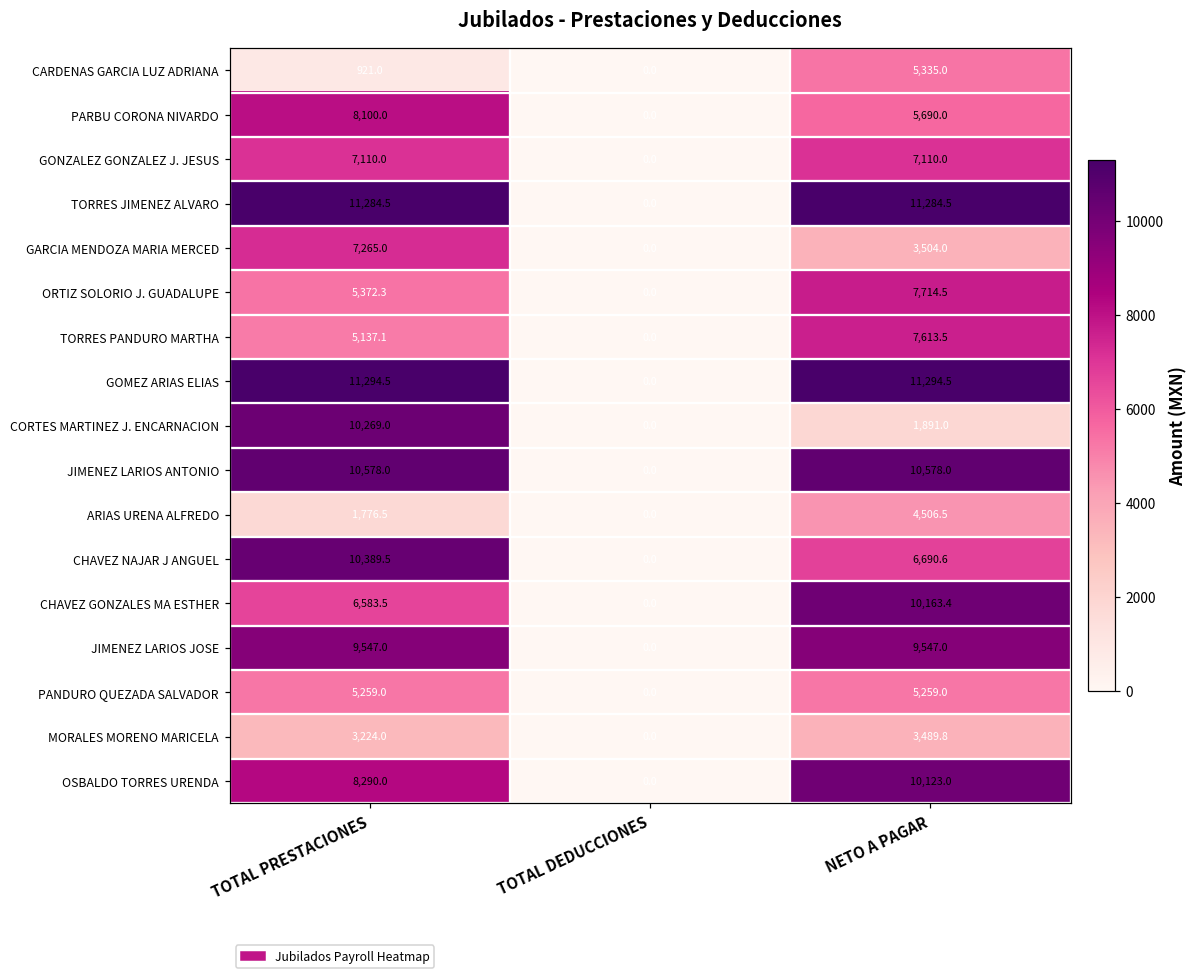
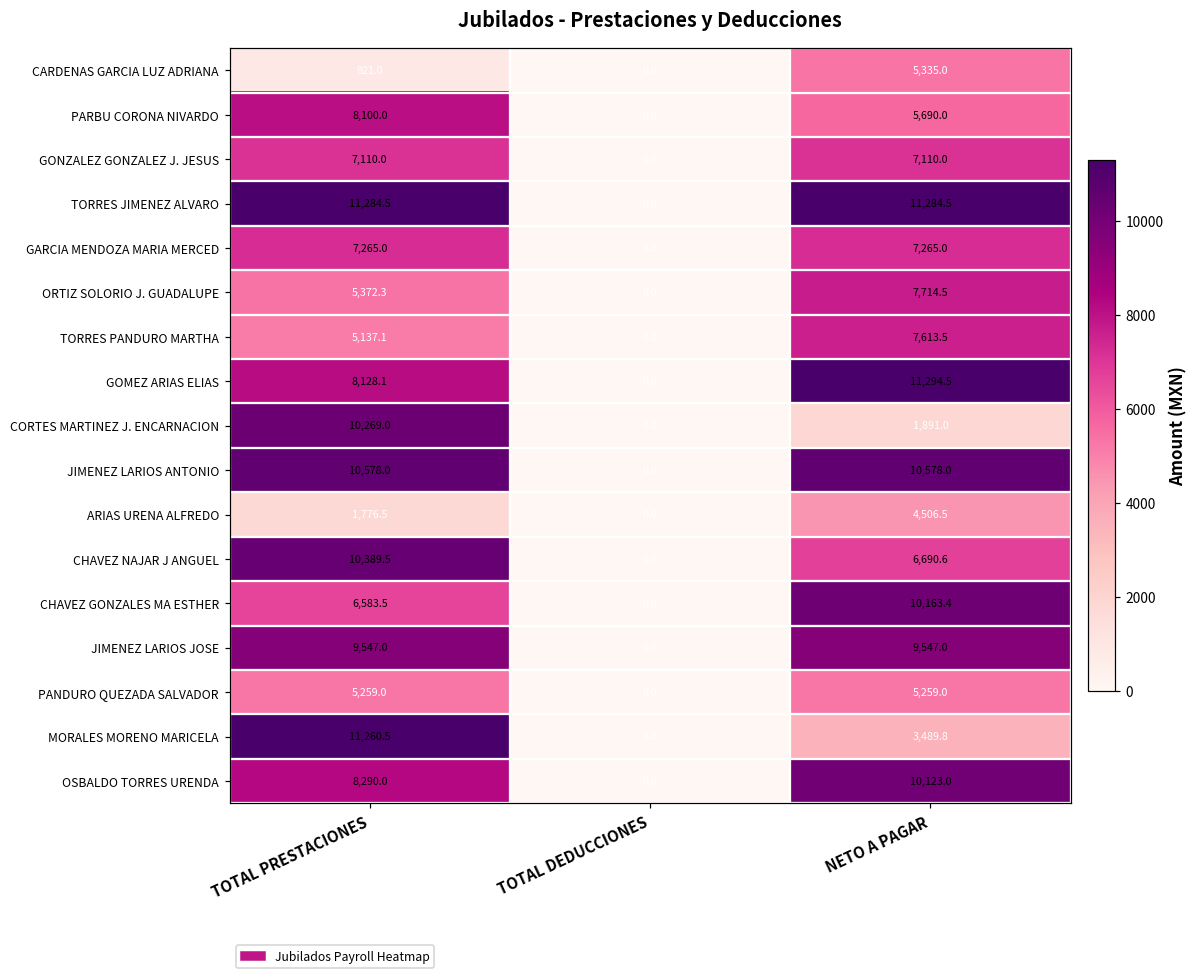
  {
    "CARDENAS GARCIA LUZ ADRIANA": {
      "NETO A PAGAR": "5,335.0"
    },
    "PARBU CORONA NIVARDO": {
      "TOTAL PRESTACIONES": "8,100.0",
      "NETO A PAGAR": "5,690.0"
    },
    "GONZALEZ GONZALEZ J. JESUS": {
      "TOTAL PRESTACIONES": "7,110.0",
      "NETO A PAGAR": "7,110.0"
    },
    "TORRES JIMENEZ ALVARO": {
      "TOTAL PRESTACIONES": "11,284.5",
      "NETO A PAGAR": "11,284.5"
    },
    "GARCIA MENDOZA MARIA MERCED": {
      "TOTAL PRESTACIONES": "7,265.0",
-     "NETO A PAGAR": "3,504.0"
+     "NETO A PAGAR": "7,265.0"
    },
    "ORTIZ SOLORIO J. GUADALUPE": {
      "TOTAL PRESTACIONES": "5,372.3",
      "NETO A PAGAR": "7,714.5"
    },
    "TORRES PANDURO MARTHA": {
      "TOTAL PRESTACIONES": "5,137.1",
      "NETO A PAGAR": "7,613.5"
    },
    "GOMEZ ARIAS ELIAS": {
-     "TOTAL PRESTACIONES": "11,294.5",
+     "TOTAL PRESTACIONES": "8,128.1",
      "NETO A PAGAR": "11,294.5"
    },
    "CORTES MARTINEZ J. ENCARNACION": {
      "TOTAL PRESTACIONES": "10,269.0"
    },
    "JIMENEZ LARIOS ANTONIO": {
      "TOTAL PRESTACIONES": "10,578.0",
      "NETO A PAGAR": "10,578.0"
    },
    "ARIAS URENA ALFREDO": {
      "NETO A PAGAR": "4,506.5"
    },
    "CHAVEZ NAJAR J ANGUEL": {
      "TOTAL PRESTACIONES": "10,389.5",
      "NETO A PAGAR": "6,690.6"
    },
    "CHAVEZ GONZALES MA ESTHER": {
      "TOTAL PRESTACIONES": "6,583.5",
      "NETO A PAGAR": "10,163.4"
    },
    "JIMENEZ LARIOS JOSE": {
      "TOTAL PRESTACIONES": "9,547.0",
      "NETO A PAGAR": "9,547.0"
    },
    "PANDURO QUEZADA SALVADOR": {
      "TOTAL PRESTACIONES": "5,259.0",
      "NETO A PAGAR": "5,259.0"
    },
    "MORALES MORENO MARICELA": {
-     "TOTAL PRESTACIONES": "3,224.0",
+     "TOTAL PRESTACIONES": "11,260.5",
      "NETO A PAGAR": "3,489.8"
    },
    "OSBALDO TORRES URENDA": {
      "TOTAL PRESTACIONES": "8,290.0",
      "NETO A PAGAR": "10,123.0"
    }
  }
